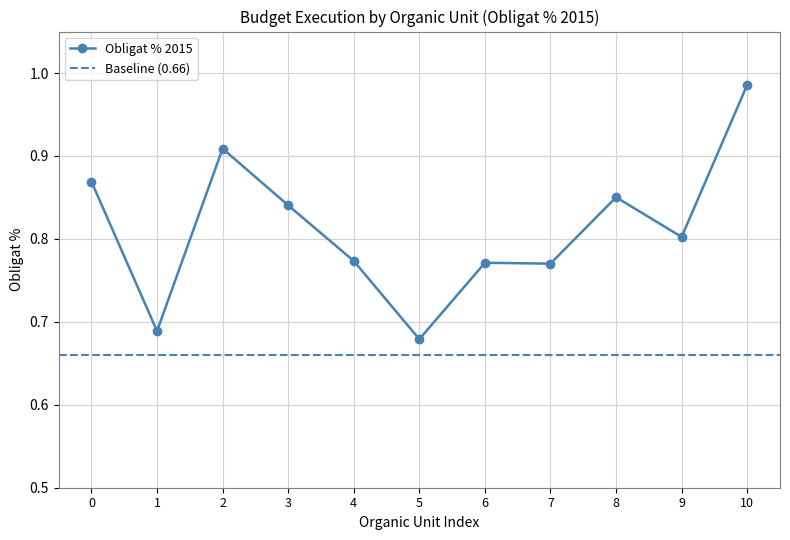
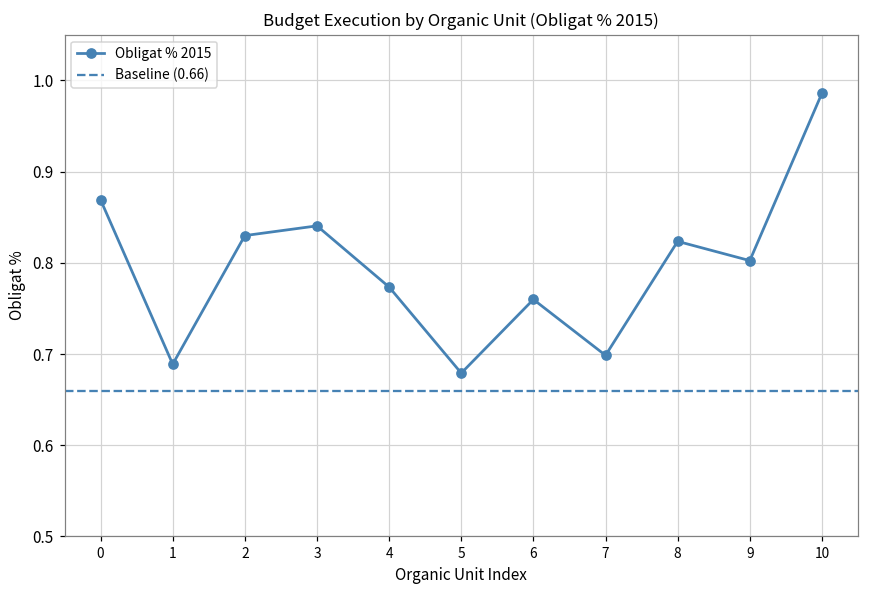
  {
    "0": 0.87,
    "1": 0.69,
-   "2": 0.91,
+   "2": 0.83,
    "3": 0.84,
    "4": 0.77,
    "5": 0.68,
-   "6": 0.77,
-   "7": 0.77,
-   "8": 0.85,
+   "6": 0.76,
+   "7": 0.70,
+   "8": 0.82,
    "9": 0.80,
    "10": 0.99
  }
